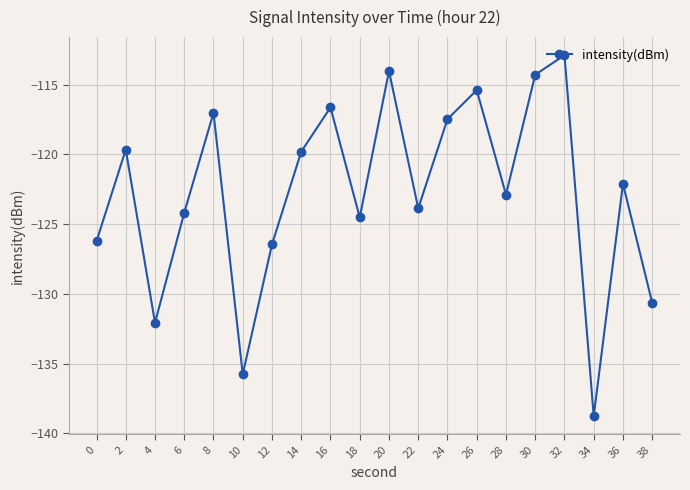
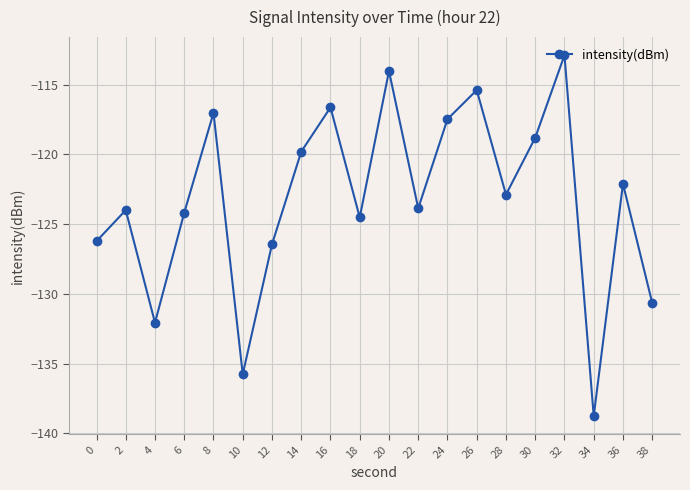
  {
    "0": -126.2,
-   "2": -119.7,
+   "2": -124.0,
    "4": -132.1,
    "6": -124.2,
    "8": -117.0,
    "10": -135.8,
    "12": -126.5,
    "14": -119.8,
    "16": -116.6,
    "18": -124.5,
    "20": -114.0,
    "22": -123.9,
    "24": -117.5,
    "26": -115.4,
    "28": -122.9,
-   "30": -114.3,
+   "30": -118.8,
    "32": -112.9,
    "34": -138.8,
    "36": -122.1,
    "38": -130.7
  }
